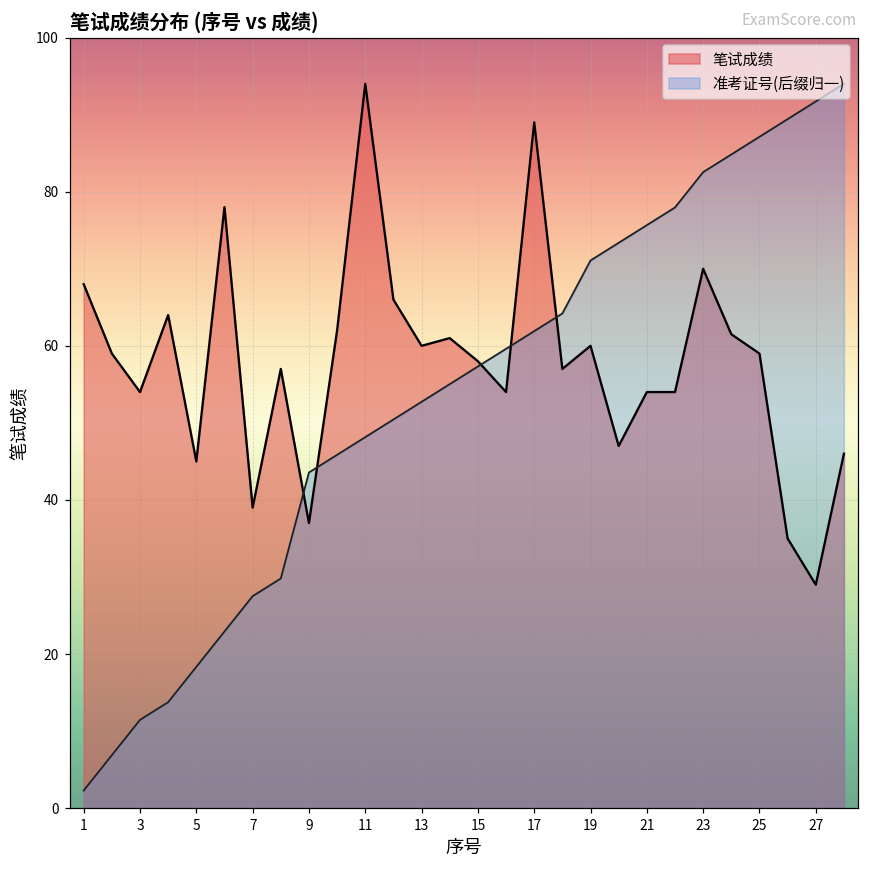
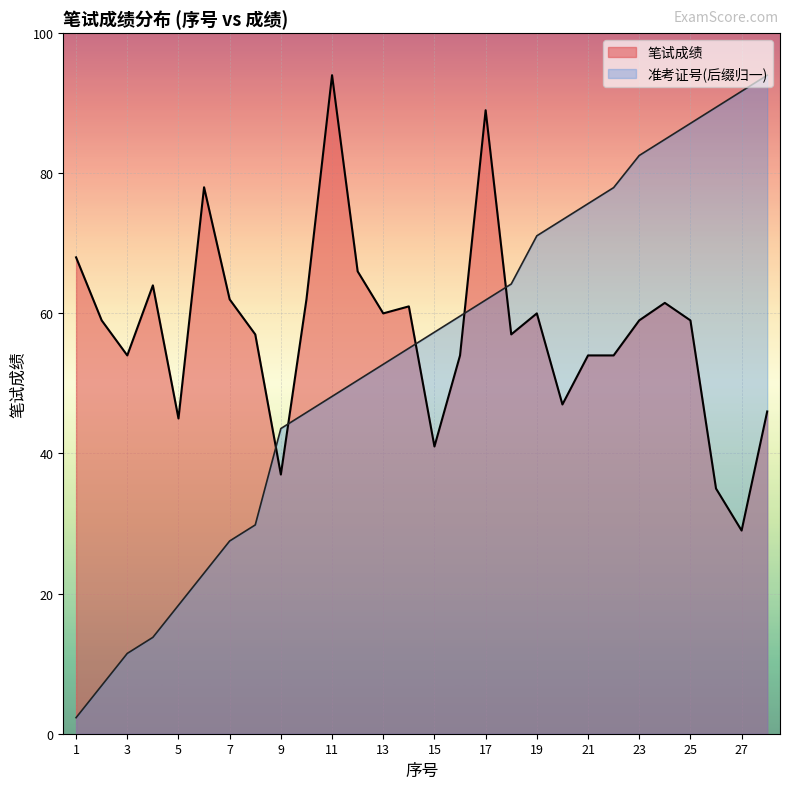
  {
    "笔试成绩": {
      "1": 68,
      "3": 54,
      "5": 45,
-     "7": 39,
+     "7": 62,
      "9": 37,
      "11": 94,
      "13": 60,
-     "15": 58,
+     "15": 41,
      "17": 89,
      "19": 60,
      "21": 54,
-     "23": 70,
+     "23": 59,
      "25": 59,
      "27": 29
    },
    "准考证号(后缀归一)": {
      "1": 2,
      "3": 11,
      "5": 18,
      "7": 28,
      "9": 44,
      "11": 48,
      "13": 53,
      "15": 57,
      "17": 62,
      "19": 71,
      "21": 76,
      "23": 83,
      "25": 87,
      "27": 92
    }
  }
